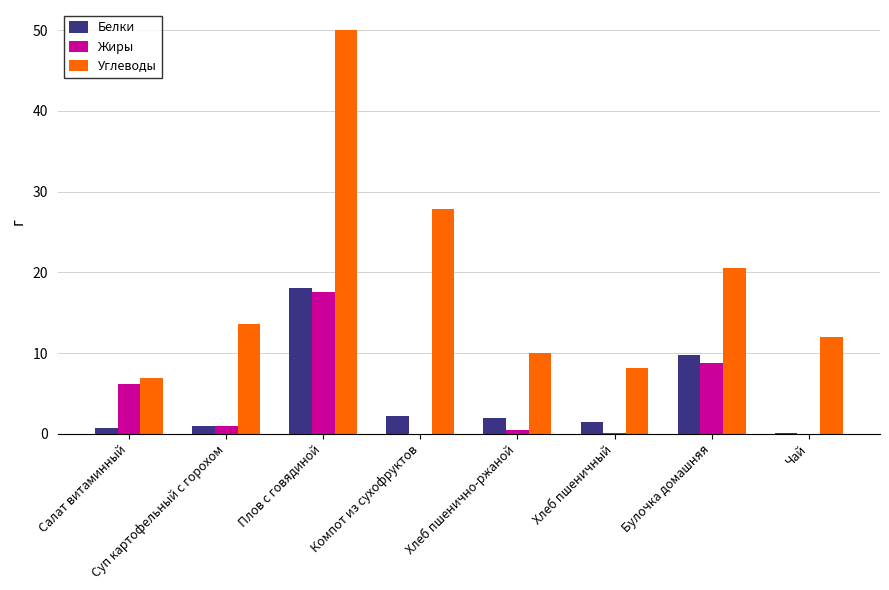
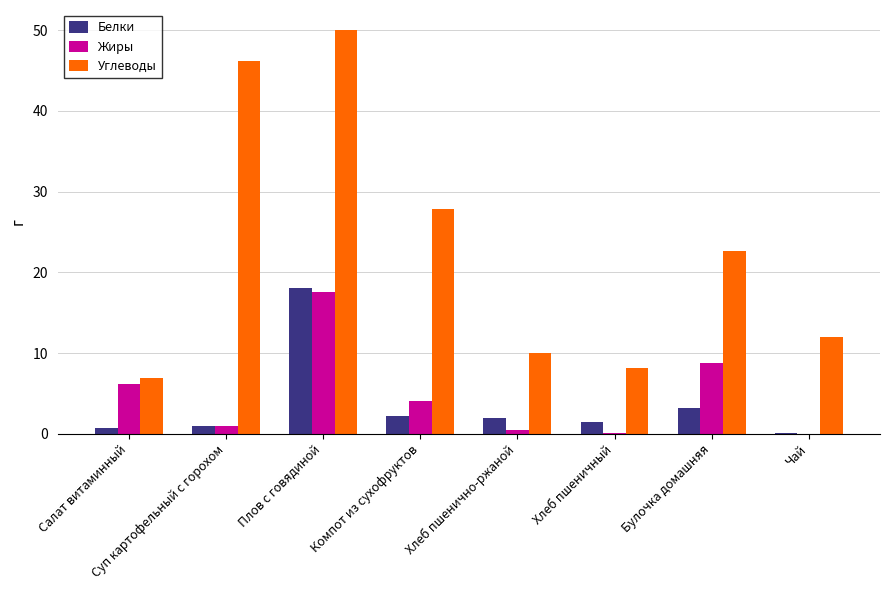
  {
    "Белки": {
      "Салат витаминный": 1,
      "Суп картофельный с горохом": 1,
      "Плов с говядиной": 18,
      "Компот из сухофруктов": 2,
      "Хлеб пшенично-ржаной": 2,
      "Хлеб пшеничный": 2,
-     "Булочка домашняя": 10
+     "Булочка домашняя": 3
    },
    "Жиры": {
      "Салат витаминный": 6,
      "Суп картофельный с горохом": 1,
      "Плов с говядиной": 18,
-     "Компот из сухофруктов": 0,
+     "Компот из сухофруктов": 4,
      "Хлеб пшенично-ржаной": 0,
      "Булочка домашняя": 9,
      "Чай": 0
    },
    "Углеводы": {
      "Салат витаминный": 7,
-     "Суп картофельный с горохом": 14,
+     "Суп картофельный с горохом": 46,
      "Плов с говядиной": 50,
      "Компот из сухофруктов": 28,
      "Хлеб пшенично-ржаной": 10,
      "Хлеб пшеничный": 8,
-     "Булочка домашняя": 21,
+     "Булочка домашняя": 23,
      "Чай": 12
    }
  }
